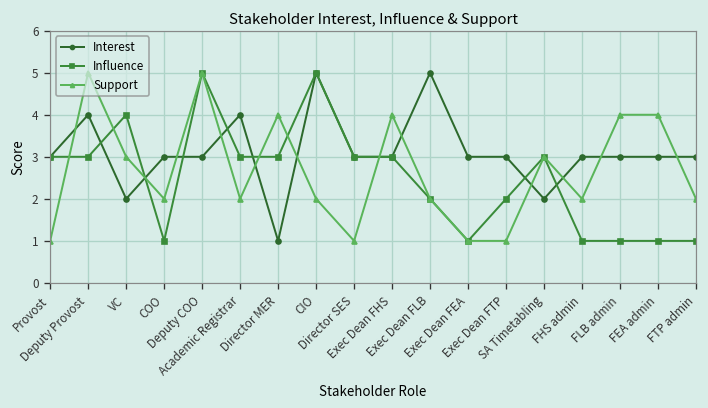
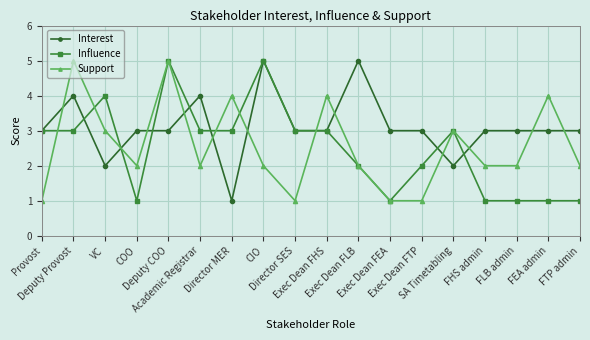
  {
    "Support": {
      "Provost": 1,
      "VC": 3,
      "COO": 2,
      "Academic Registrar": 2,
      "Director MER": 4,
      "CIO": 2,
      "Director SES": 1,
      "Exec Dean FHS": 4,
      "Exec Dean FTP": 1,
      "FHS admin": 2,
-     "FLB admin": 4,
+     "FLB admin": 2,
      "FEA admin": 4,
      "FTP admin": 2
    }
  }
